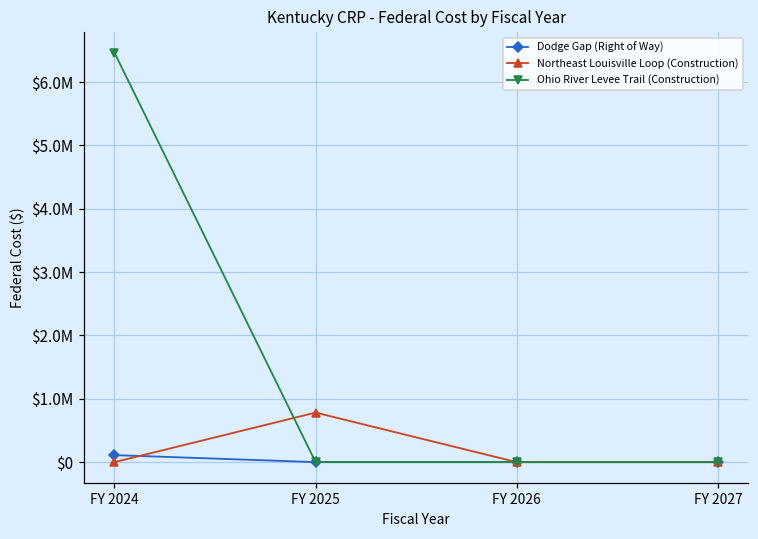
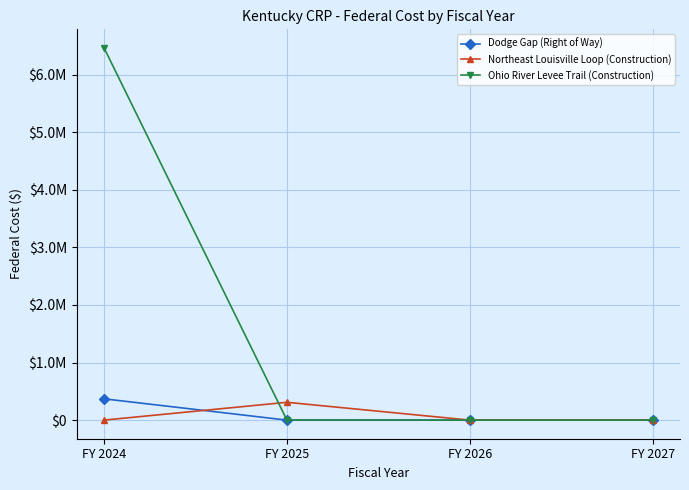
  {
    "Dodge Gap (Right of Way)": {
-     "FY 2024": "$100000"
+     "FY 2024": "$400000"
    },
    "Northeast Louisville Loop (Construction)": {
      "FY 2024": "$0",
-     "FY 2025": "$800000"
+     "FY 2025": "$300000"
    },
    "Ohio River Levee Trail (Construction)": {
      "FY 2024": "$6500000"
    }
  }
